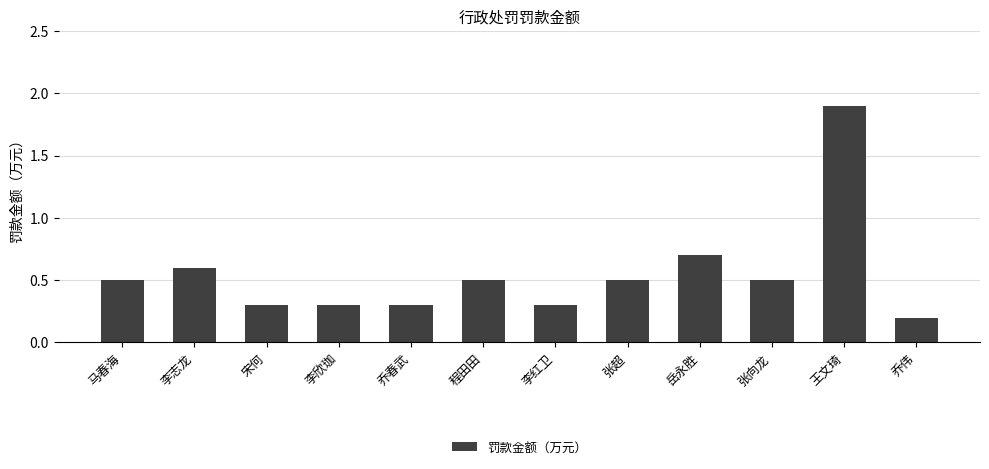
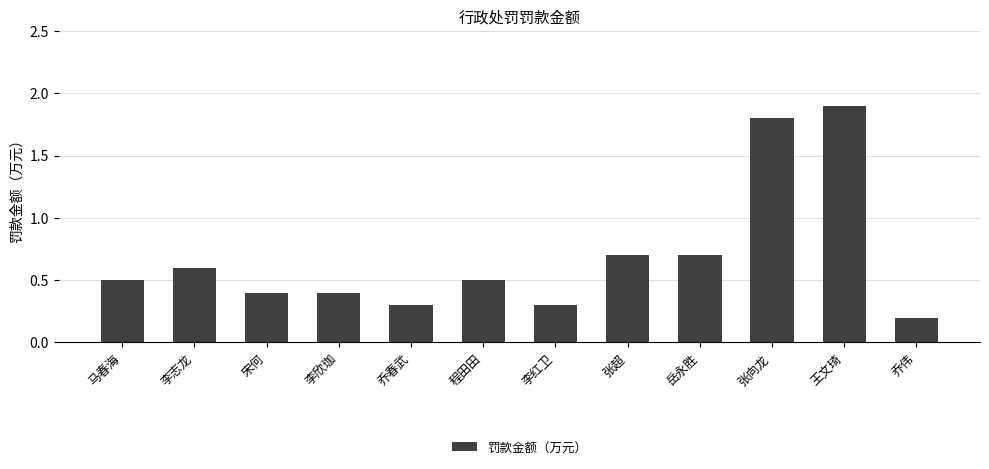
  {
    "马春海": 0.5,
    "李志龙": 0.6,
-   "宋何": 0.3,
-   "李欣珈": 0.3,
+   "宋何": 0.4,
+   "李欣珈": 0.4,
    "乔春武": 0.3,
    "程田田": 0.5,
    "李红卫": 0.3,
-   "张超": 0.5,
+   "张超": 0.7,
    "岳永胜": 0.7,
-   "张向龙": 0.5,
+   "张向龙": 1.8,
    "王文琦": 1.9,
    "乔伟": 0.2
  }
